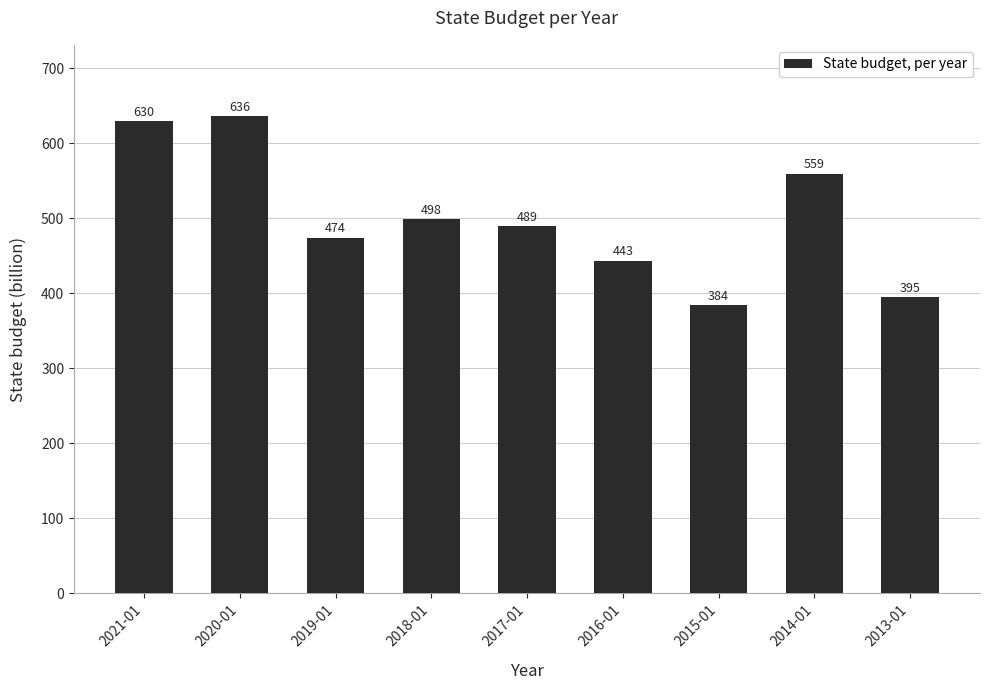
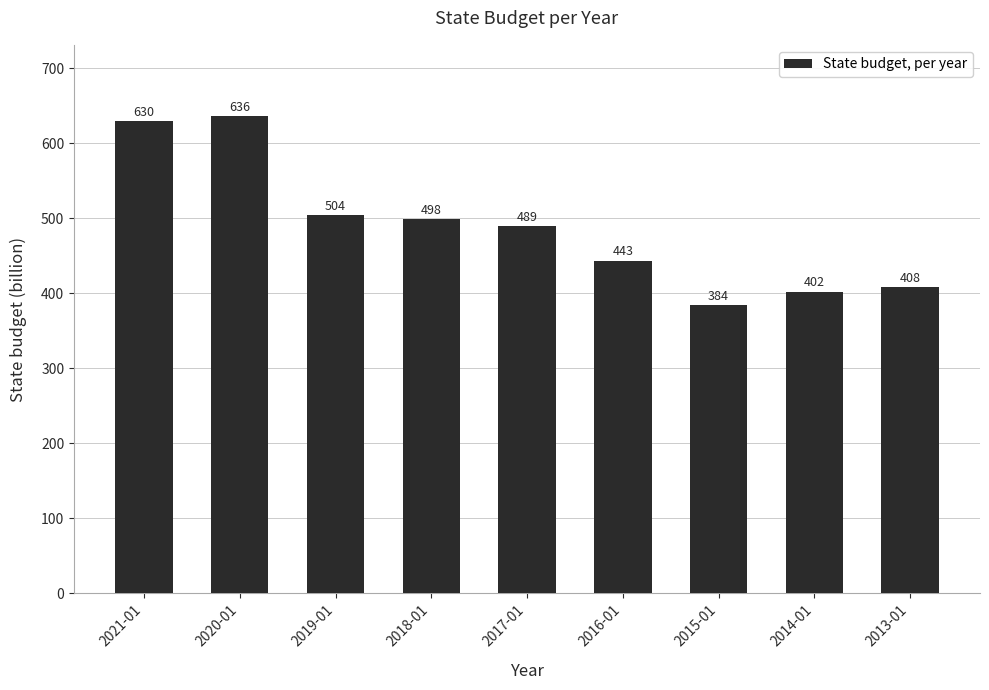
  {
    "2021-01": 630,
    "2020-01": 636,
-   "2019-01": 474,
+   "2019-01": 504,
    "2018-01": 498,
    "2017-01": 489,
    "2016-01": 443,
    "2015-01": 384,
-   "2014-01": 559,
-   "2013-01": 395
+   "2014-01": 402,
+   "2013-01": 408
  }
